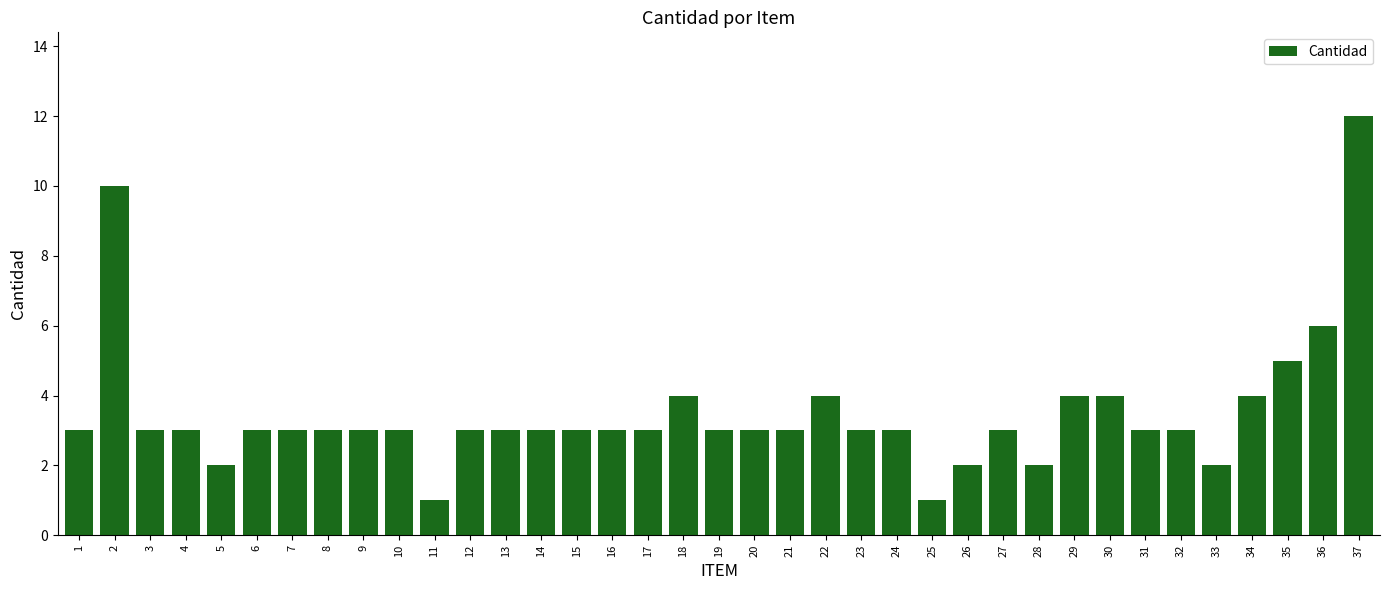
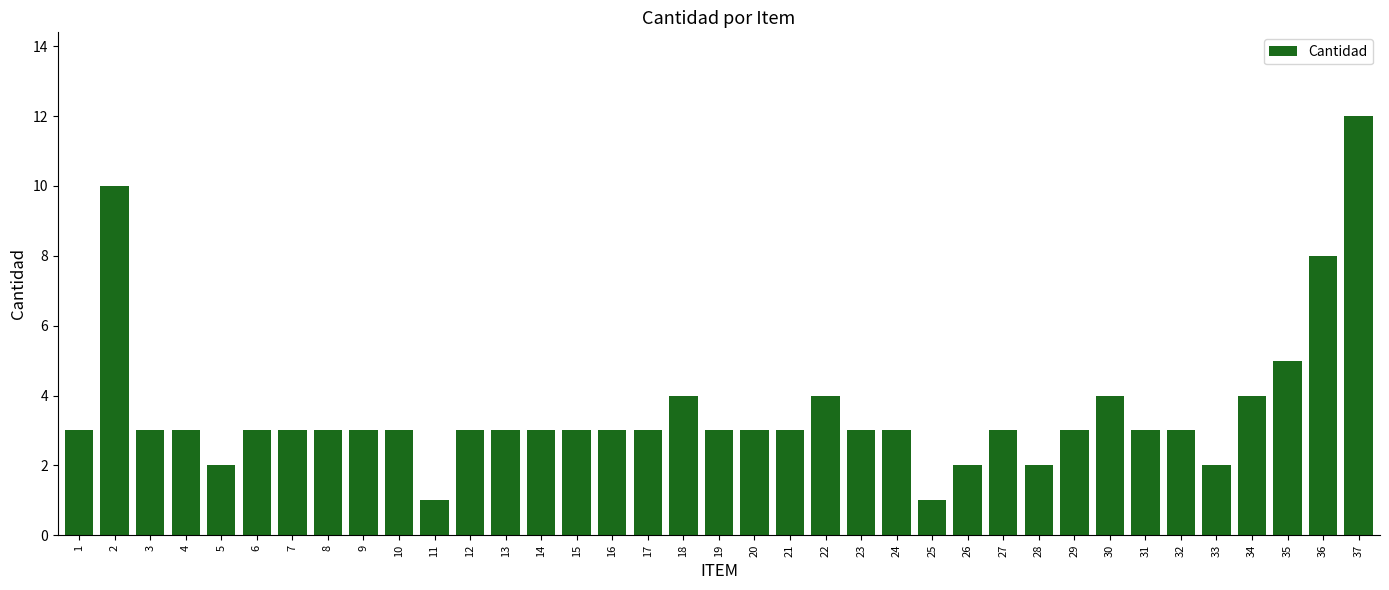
  {
    "1": 3,
    "2": 10,
    "3": 3,
    "4": 3,
    "5": 2,
    "6": 3,
    "7": 3,
    "8": 3,
    "9": 3,
    "10": 3,
    "11": 1,
    "12": 3,
    "13": 3,
    "14": 3,
    "15": 3,
    "16": 3,
    "17": 3,
    "18": 4,
    "19": 3,
    "20": 3,
    "21": 3,
    "22": 4,
    "23": 3,
    "24": 3,
    "25": 1,
    "26": 2,
    "27": 3,
    "28": 2,
-   "29": 4,
+   "29": 3,
    "30": 4,
    "31": 3,
    "32": 3,
    "33": 2,
    "34": 4,
    "35": 5,
-   "36": 6,
+   "36": 8,
    "37": 12
  }
